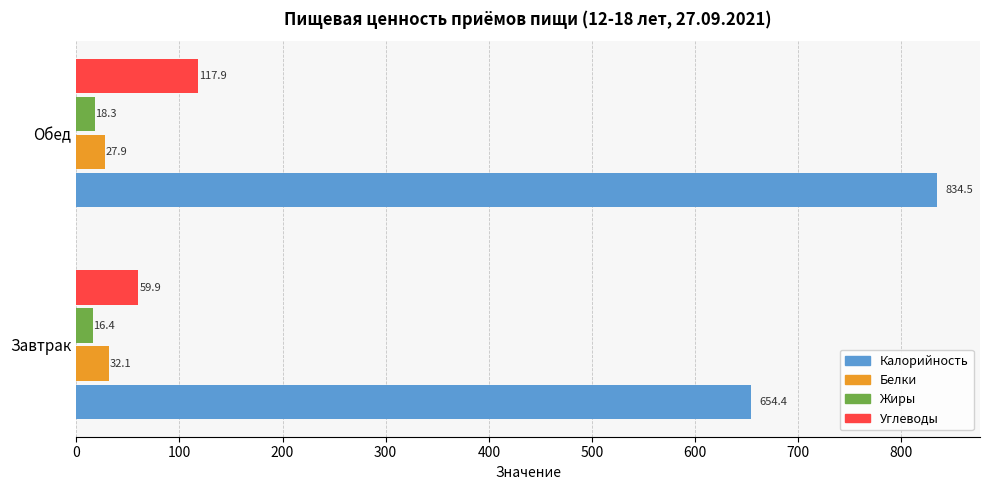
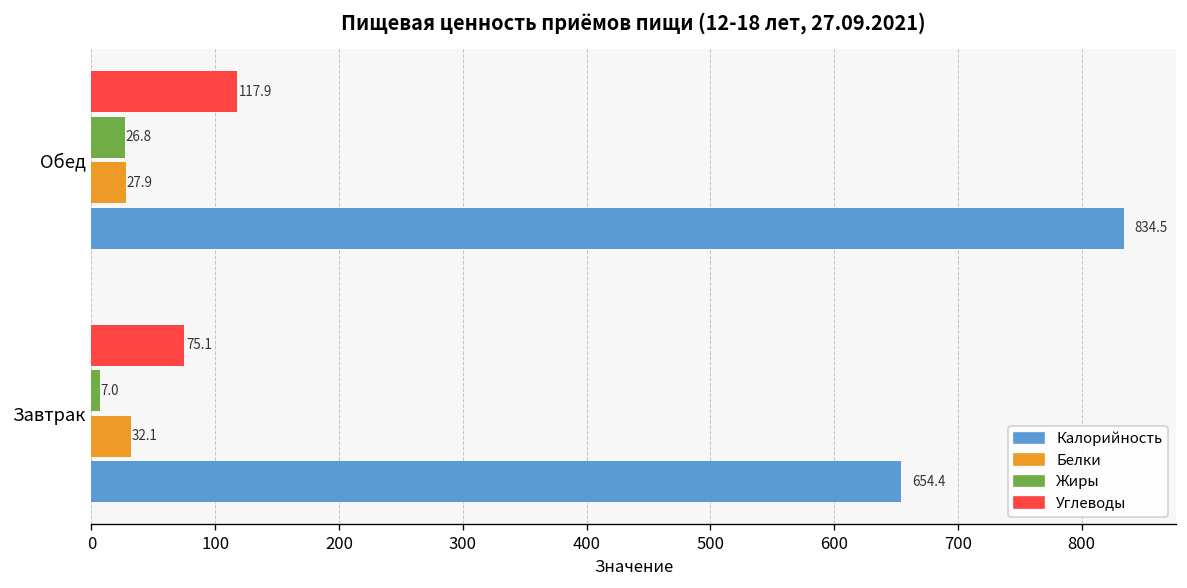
  {
    "Калорийность": {
      "Обед": 834.5,
      "Завтрак": 654.4
    },
    "Белки": {
      "Обед": 27.9,
      "Завтрак": 32.1
    },
    "Жиры": {
-     "Обед": 18.3,
-     "Завтрак": 16.4
+     "Обед": 26.8,
+     "Завтрак": 7.0
    },
    "Углеводы": {
      "Обед": 117.9,
-     "Завтрак": 59.9
+     "Завтрак": 75.1
    }
  }
